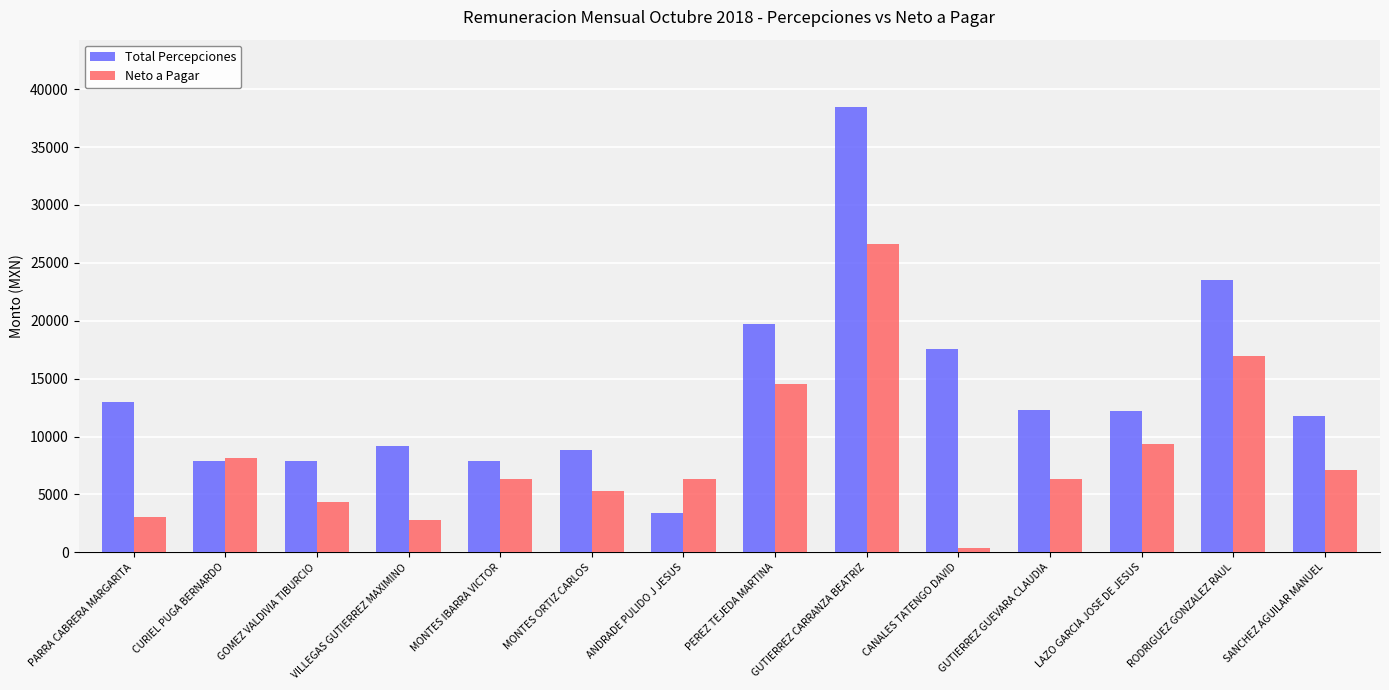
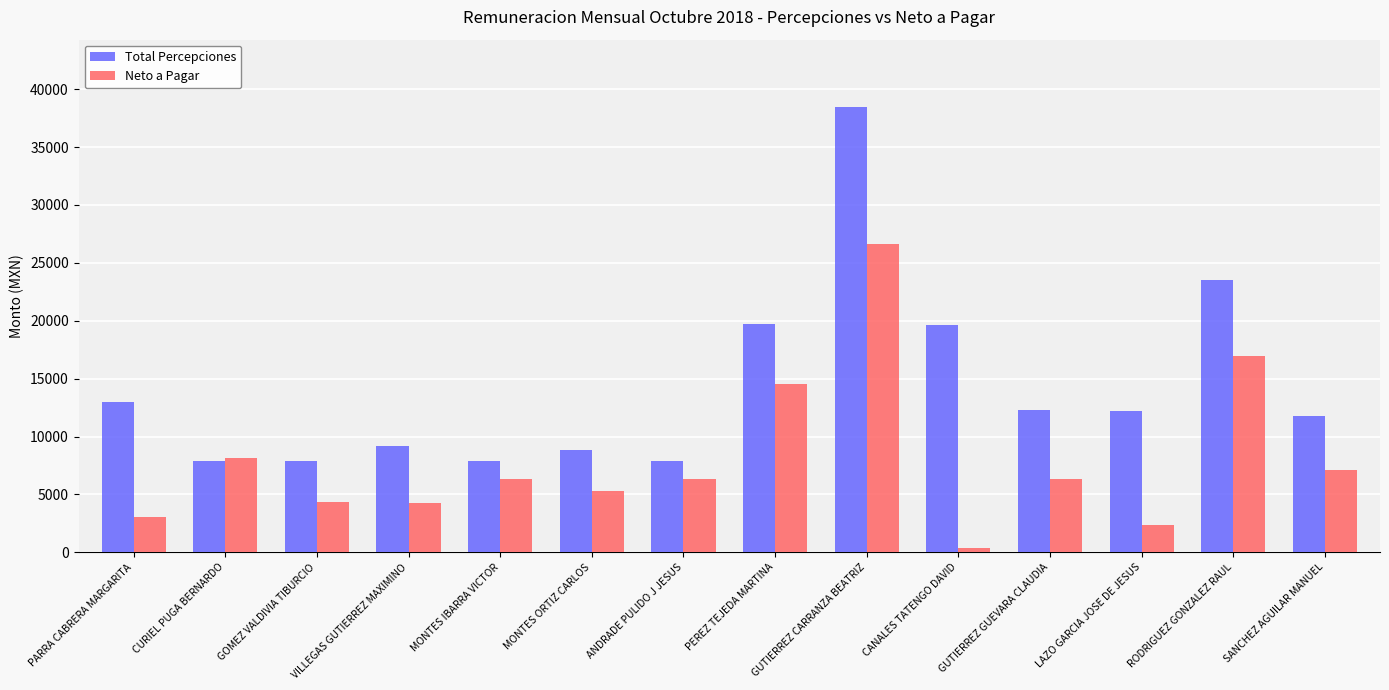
  {
    "Total Percepciones": {
      "PARRA CABRERA MARGARITA": 13000,
      "CURIEL PUGA BERNARDO": 7900,
      "GOMEZ VALDIVIA TIBURCIO": 7900,
      "VILLEGAS GUTIERREZ MAXIMINO": 9200,
      "MONTES IBARRA VICTOR": 7900,
      "MONTES ORTIZ CARLOS": 8800,
-     "ANDRADE PULIDO J JESUS": 3400,
+     "ANDRADE PULIDO J JESUS": 7900,
      "PEREZ TEJEDA MARTINA": 19700,
      "GUTIERREZ CARRANZA BEATRIZ": 38500,
-     "CANALES TATENGO DAVID": 17600,
+     "CANALES TATENGO DAVID": 19600,
      "GUTIERREZ GUEVARA CLAUDIA": 12300,
      "LAZO GARCIA JOSE DE JESUS": 12200,
      "RODRIGUEZ GONZALEZ RAUL": 23500,
      "SANCHEZ AGUILAR MANUEL": 11700
    },
    "Neto a Pagar": {
      "PARRA CABRERA MARGARITA": 3100,
      "CURIEL PUGA BERNARDO": 8200,
      "GOMEZ VALDIVIA TIBURCIO": 4300,
-     "VILLEGAS GUTIERREZ MAXIMINO": 2800,
+     "VILLEGAS GUTIERREZ MAXIMINO": 4300,
      "MONTES IBARRA VICTOR": 6300,
      "MONTES ORTIZ CARLOS": 5300,
      "ANDRADE PULIDO J JESUS": 6300,
      "PEREZ TEJEDA MARTINA": 14500,
      "GUTIERREZ CARRANZA BEATRIZ": 26600,
      "CANALES TATENGO DAVID": 400,
      "GUTIERREZ GUEVARA CLAUDIA": 6400,
-     "LAZO GARCIA JOSE DE JESUS": 9400,
+     "LAZO GARCIA JOSE DE JESUS": 2400,
      "RODRIGUEZ GONZALEZ RAUL": 17000,
      "SANCHEZ AGUILAR MANUEL": 7100
    }
  }
